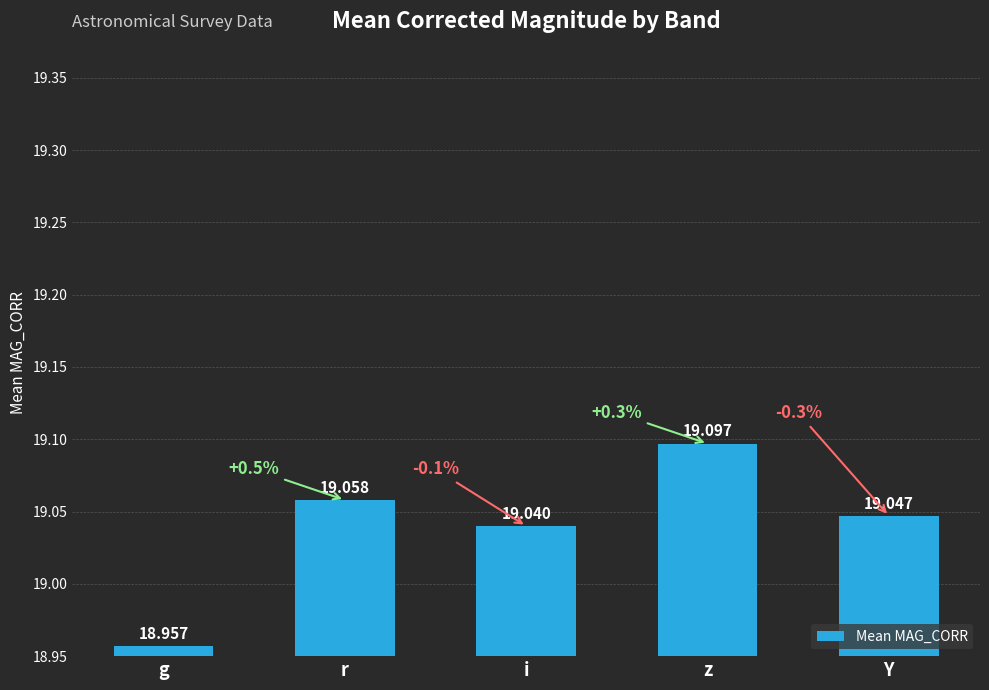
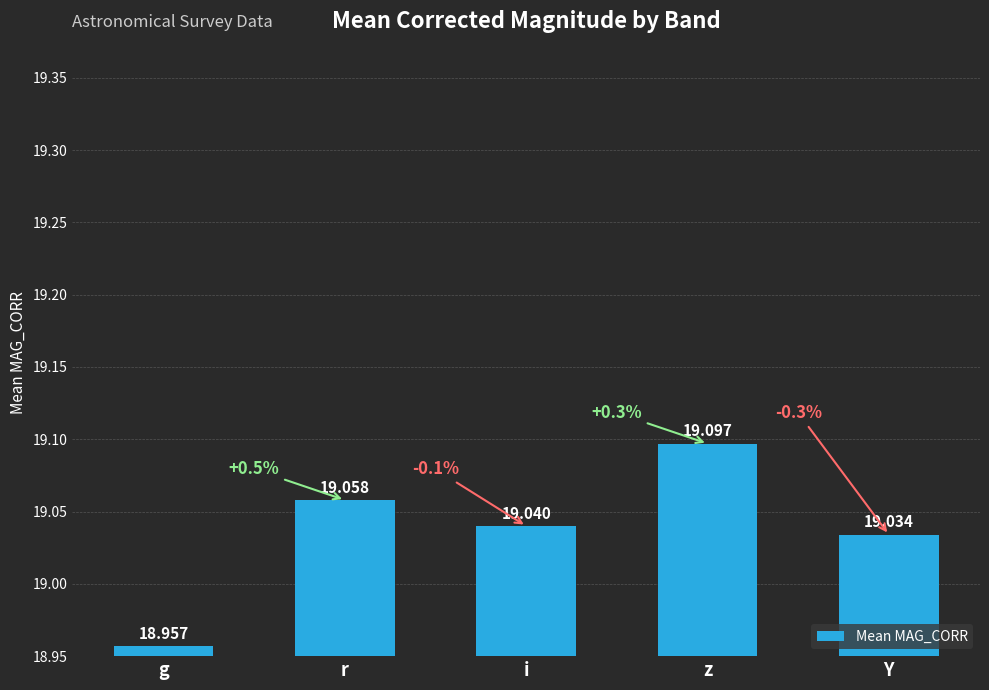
  {
    "g": 18.957,
-   "Y": 19.047
+   "Y": 19.034
  }
